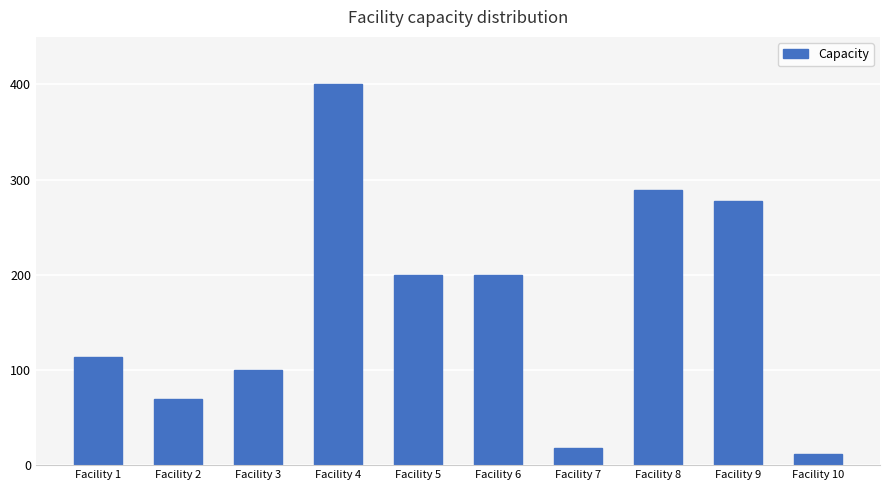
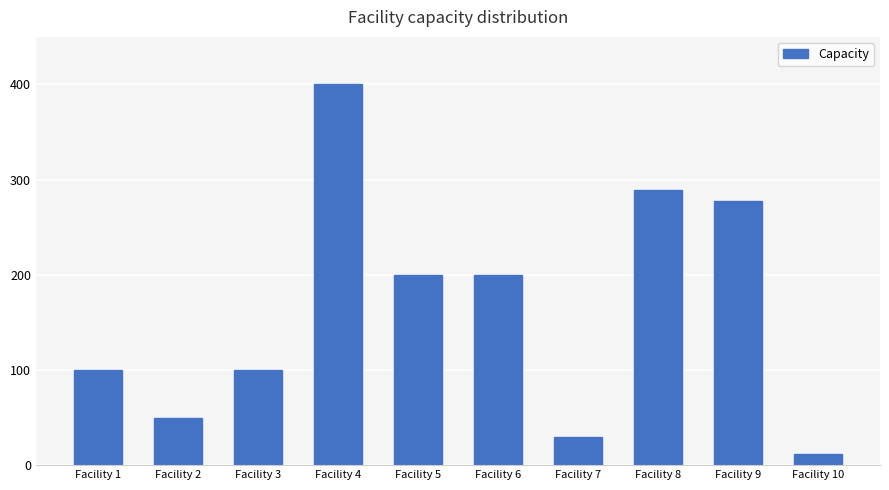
  {
-   "Facility 1": 110,
-   "Facility 2": 70,
+   "Facility 1": 100,
+   "Facility 2": 50,
    "Facility 3": 100,
    "Facility 4": 400,
    "Facility 5": 200,
    "Facility 6": 200,
-   "Facility 7": 20,
+   "Facility 7": 30,
    "Facility 8": 290,
    "Facility 9": 280,
    "Facility 10": 10
  }
